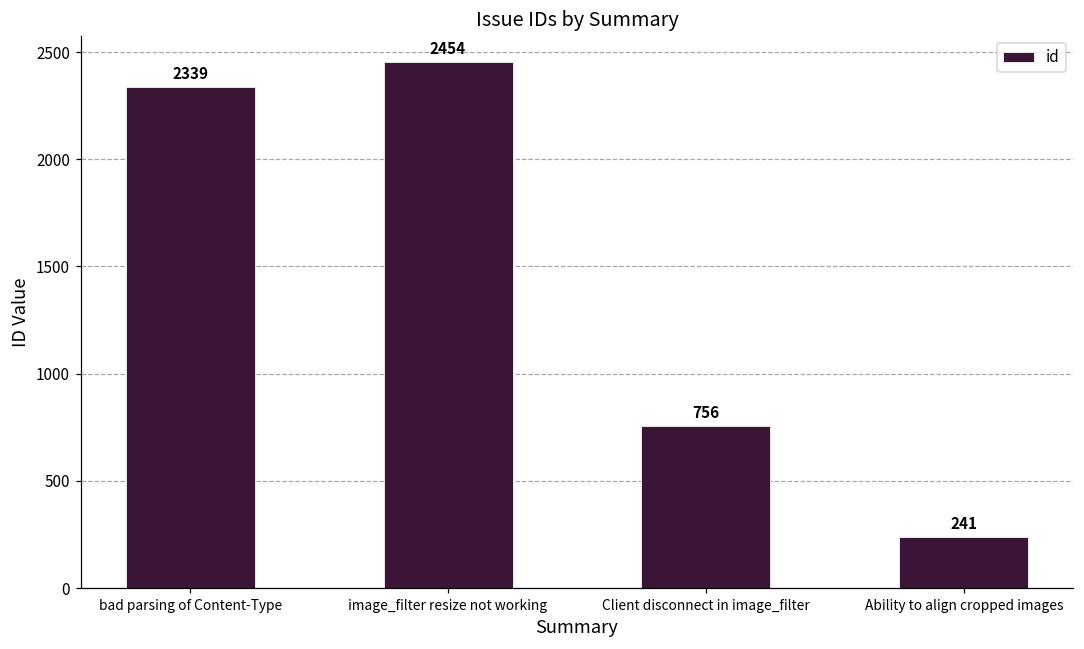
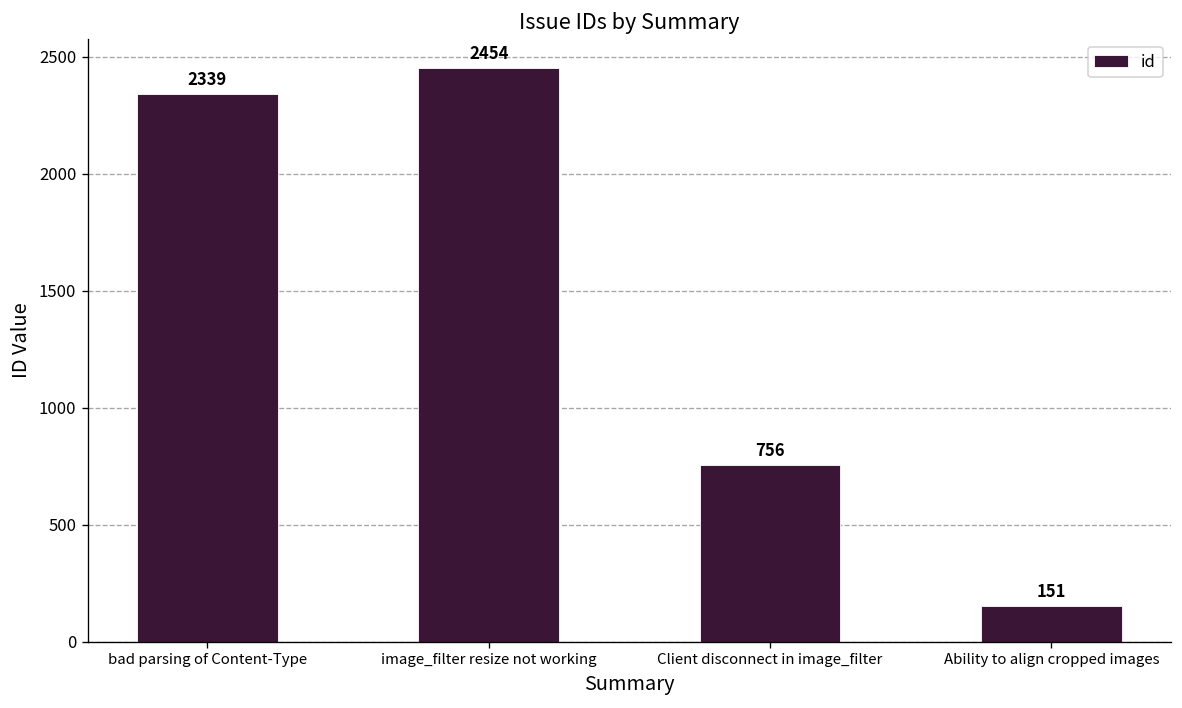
  {
    "bad parsing of Content-Type": 2339,
    "image_filter resize not working": 2454,
    "Client disconnect in image_filter": 756,
-   "Ability to align cropped images": 241
+   "Ability to align cropped images": 151
  }
